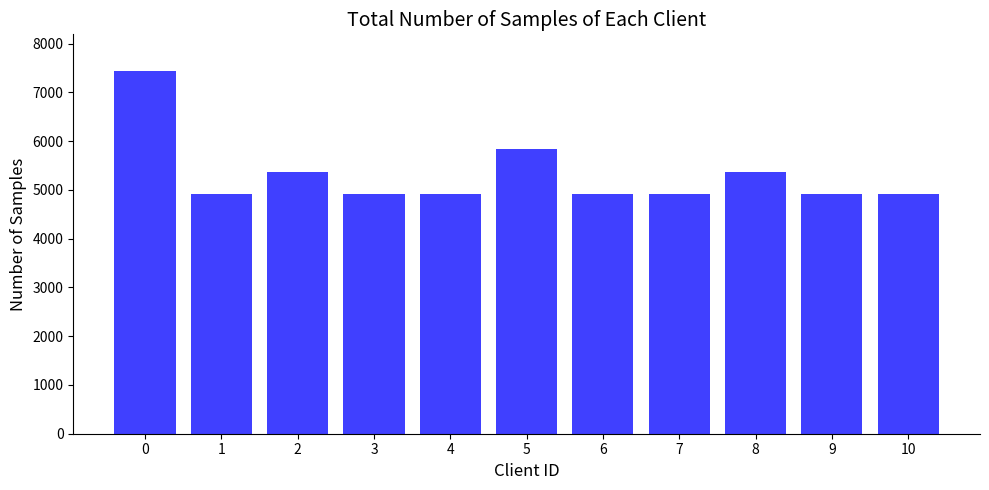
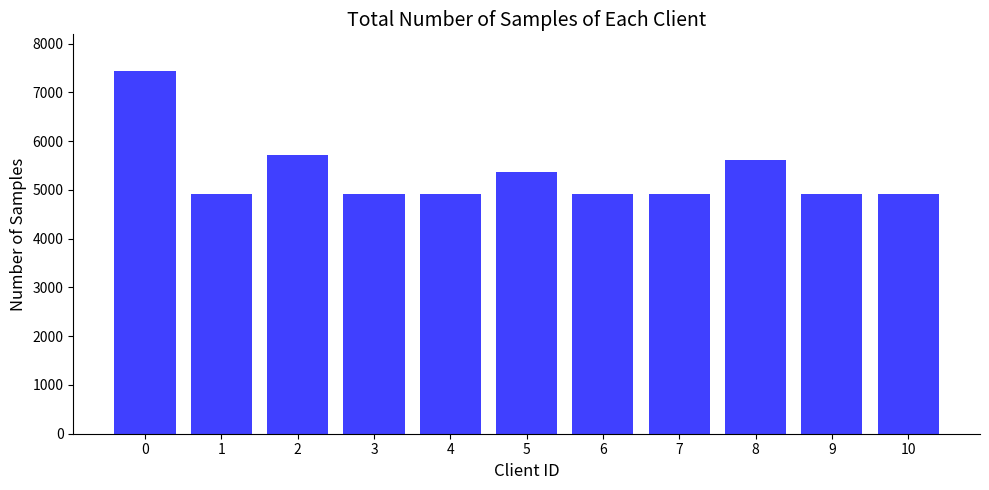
  {
    "0": 7400,
    "1": 4900,
-   "2": 5400,
+   "2": 5700,
    "3": 4900,
    "4": 4900,
-   "5": 5800,
+   "5": 5400,
    "6": 4900,
    "7": 4900,
-   "8": 5400,
+   "8": 5600,
    "9": 4900,
    "10": 4900
  }
